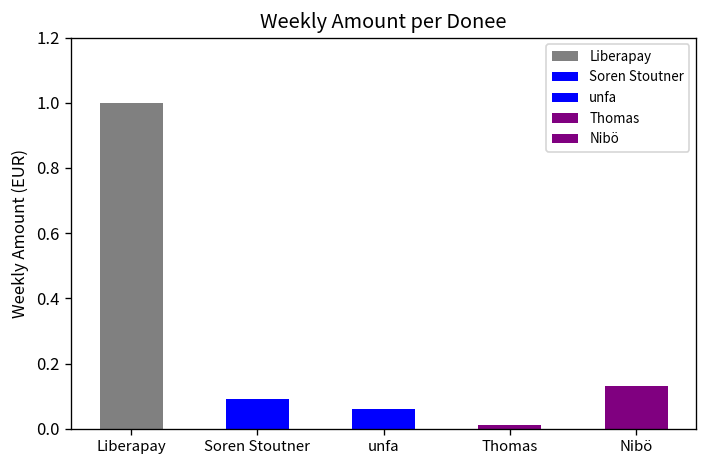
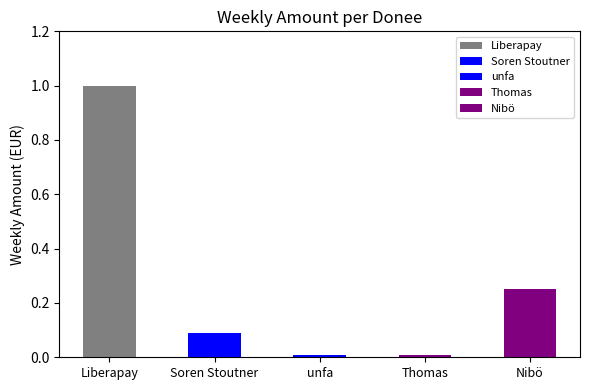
  {
    "Liberapay": 1.00,
    "Soren Stoutner": 0.09,
-   "unfa": 0.06,
+   "unfa": 0.01,
    "Thomas": 0.01,
-   "Nibö": 0.13
+   "Nibö": 0.25
  }
